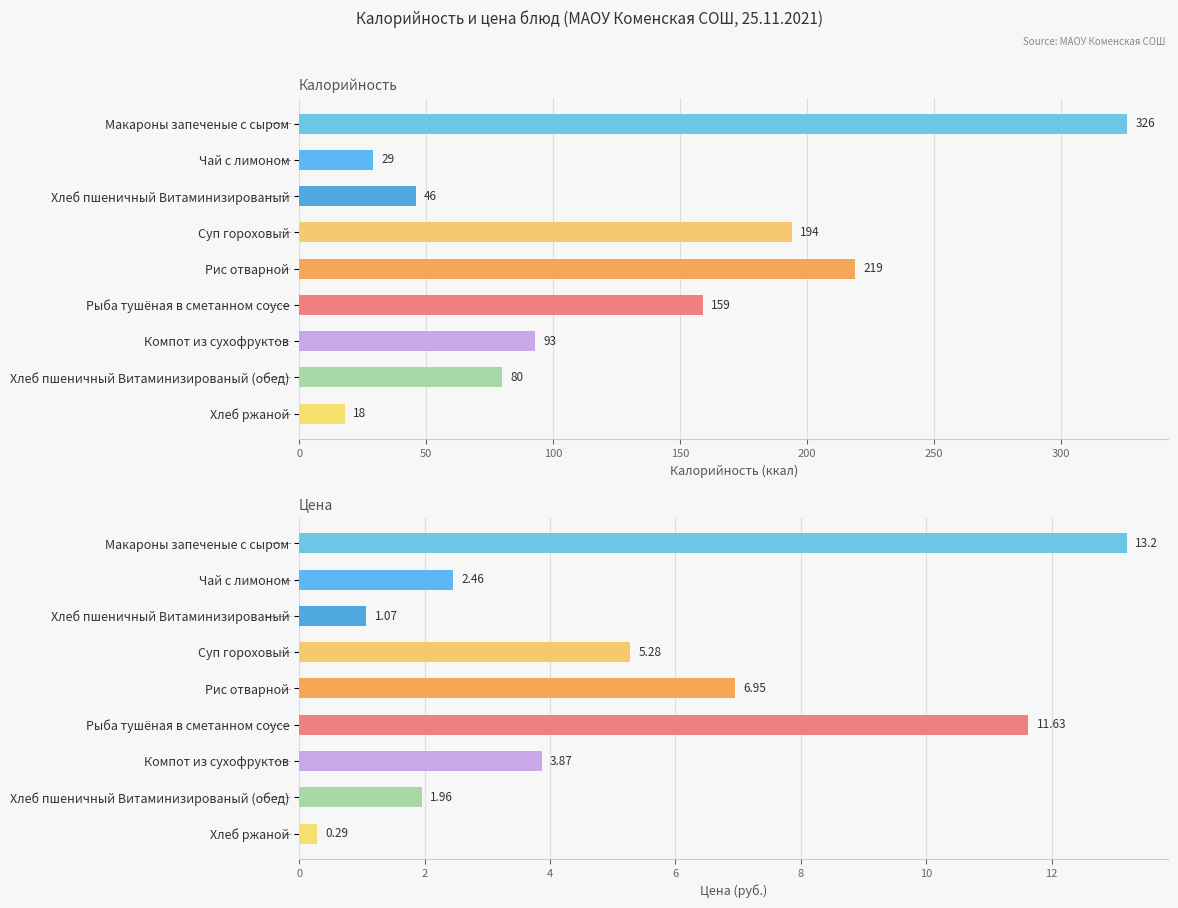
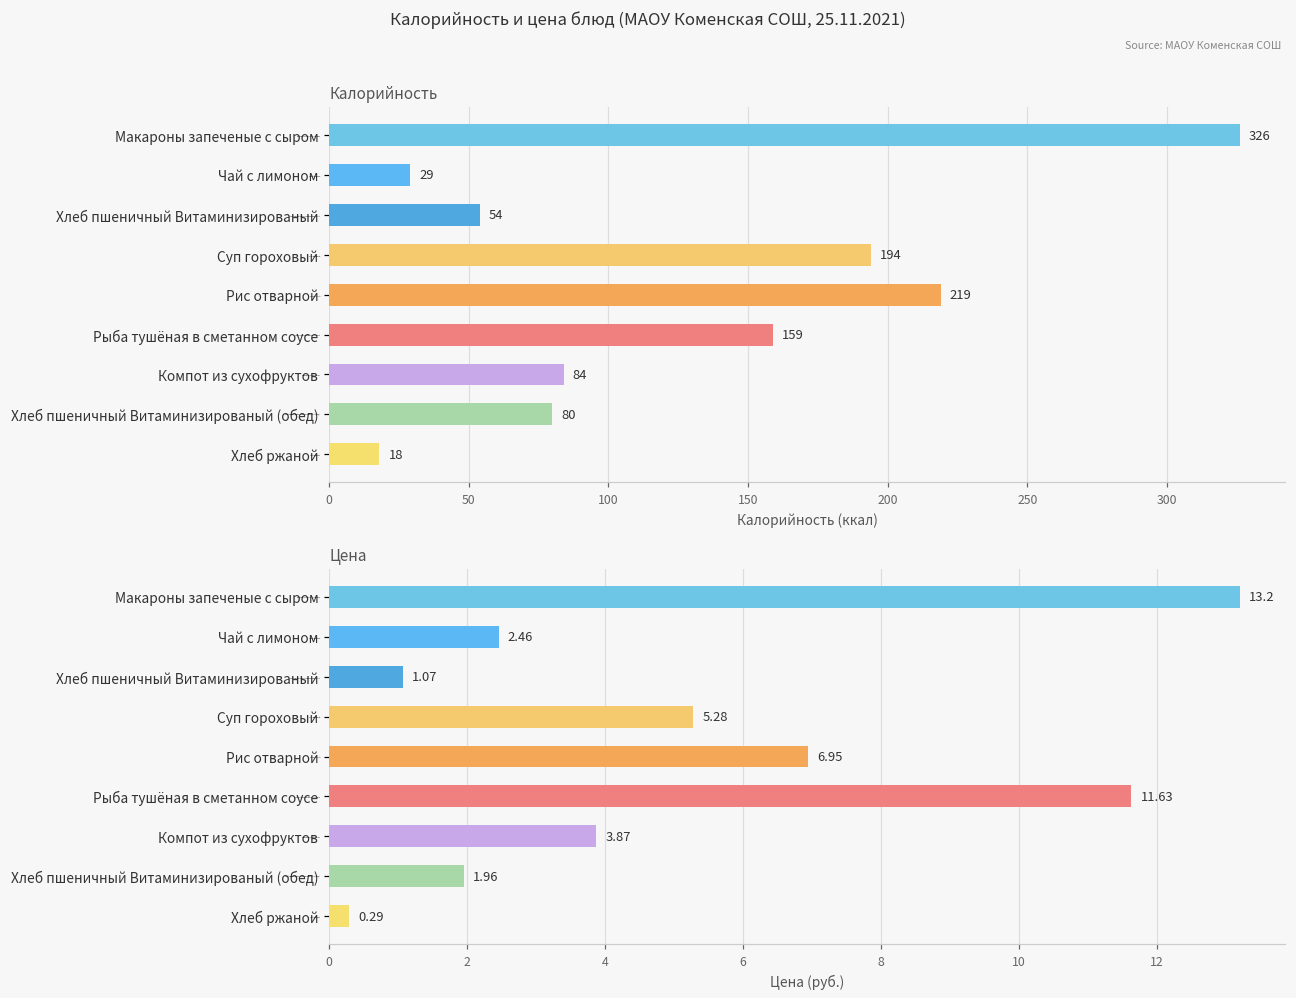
  {
    "Калорийность": {
      "Макароны запеченые с сыром": 326,
      "Чай с лимоном": 29,
-     "Хлеб пшеничный Витаминизированый": 46,
+     "Хлеб пшеничный Витаминизированый": 54,
      "Суп гороховый": 194,
      "Рис отварной": 219,
      "Рыба тушёная в сметанном соусе": 159,
-     "Компот из сухофруктов": 93,
+     "Компот из сухофруктов": 84,
      "Хлеб пшеничный Витаминизированый (обед)": 80,
      "Хлеб ржаной": 18
    },
    "Цена": {
      "Макароны запеченые с сыром": 13.2,
      "Чай с лимоном": 2.46,
      "Хлеб пшеничный Витаминизированый": 1.07,
      "Суп гороховый": 5.28,
      "Рис отварной": 6.95,
      "Рыба тушёная в сметанном соусе": 11.63,
      "Компот из сухофруктов": 3.87,
      "Хлеб пшеничный Витаминизированый (обед)": 1.96,
      "Хлеб ржаной": 0.29
    }
  }
